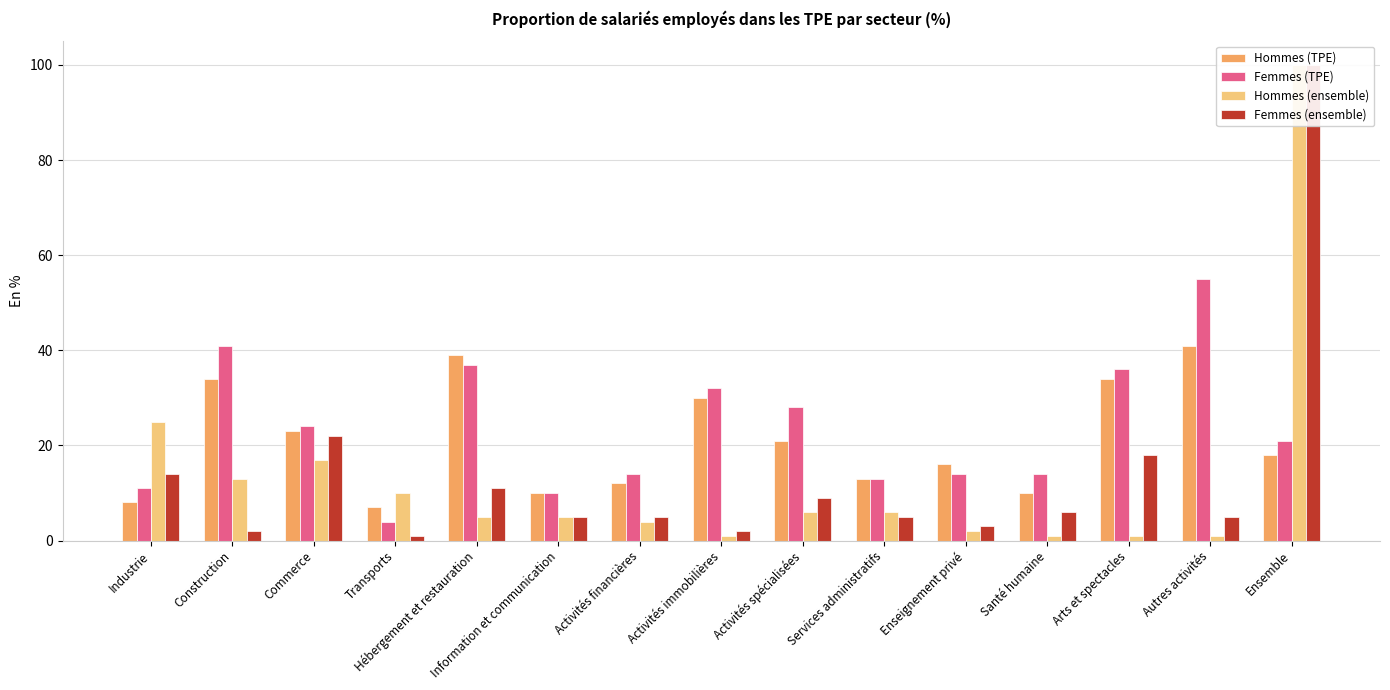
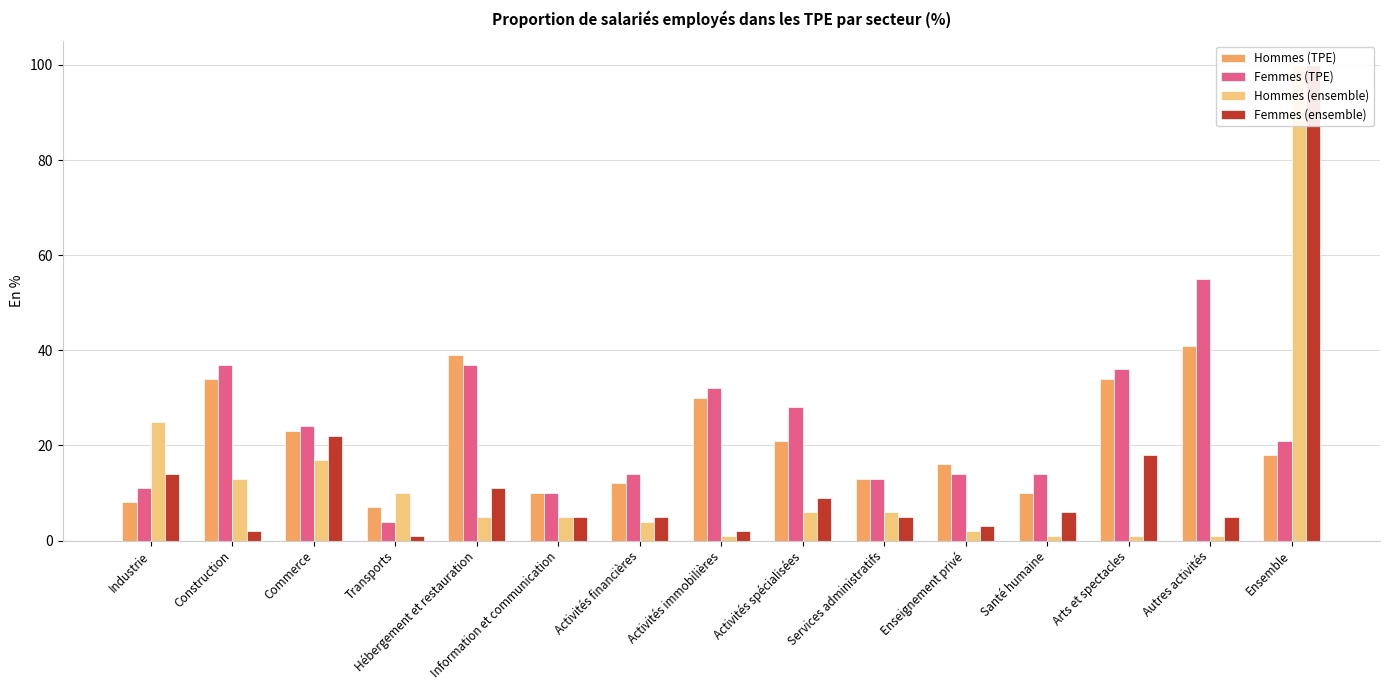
  {
    "Femmes (TPE)": {
      "Industrie": 11,
-     "Construction": 41,
+     "Construction": 37,
      "Commerce": 24,
      "Transports": 4,
      "Hébergement et restauration": 37,
      "Information et communication": 10,
      "Activités financières": 14,
      "Activités immobilières": 32,
      "Activités spécialisées": 28,
      "Services administratifs": 13,
      "Enseignement privé": 14,
      "Santé humaine": 14,
      "Arts et spectacles": 36,
      "Autres activités": 55,
      "Ensemble": 21
    },
    "Femmes (ensemble)": {
      "Industrie": 14,
      "Construction": 2,
      "Commerce": 22,
      "Transports": 1,
      "Hébergement et restauration": 11,
      "Information et communication": 5,
      "Activités financières": 5,
      "Activités immobilières": 2,
      "Activités spécialisées": 9,
      "Services administratifs": 5,
      "Enseignement privé": 3,
      "Santé humaine": 6,
      "Arts et spectacles": 18,
      "Autres activités": 5
    }
  }
